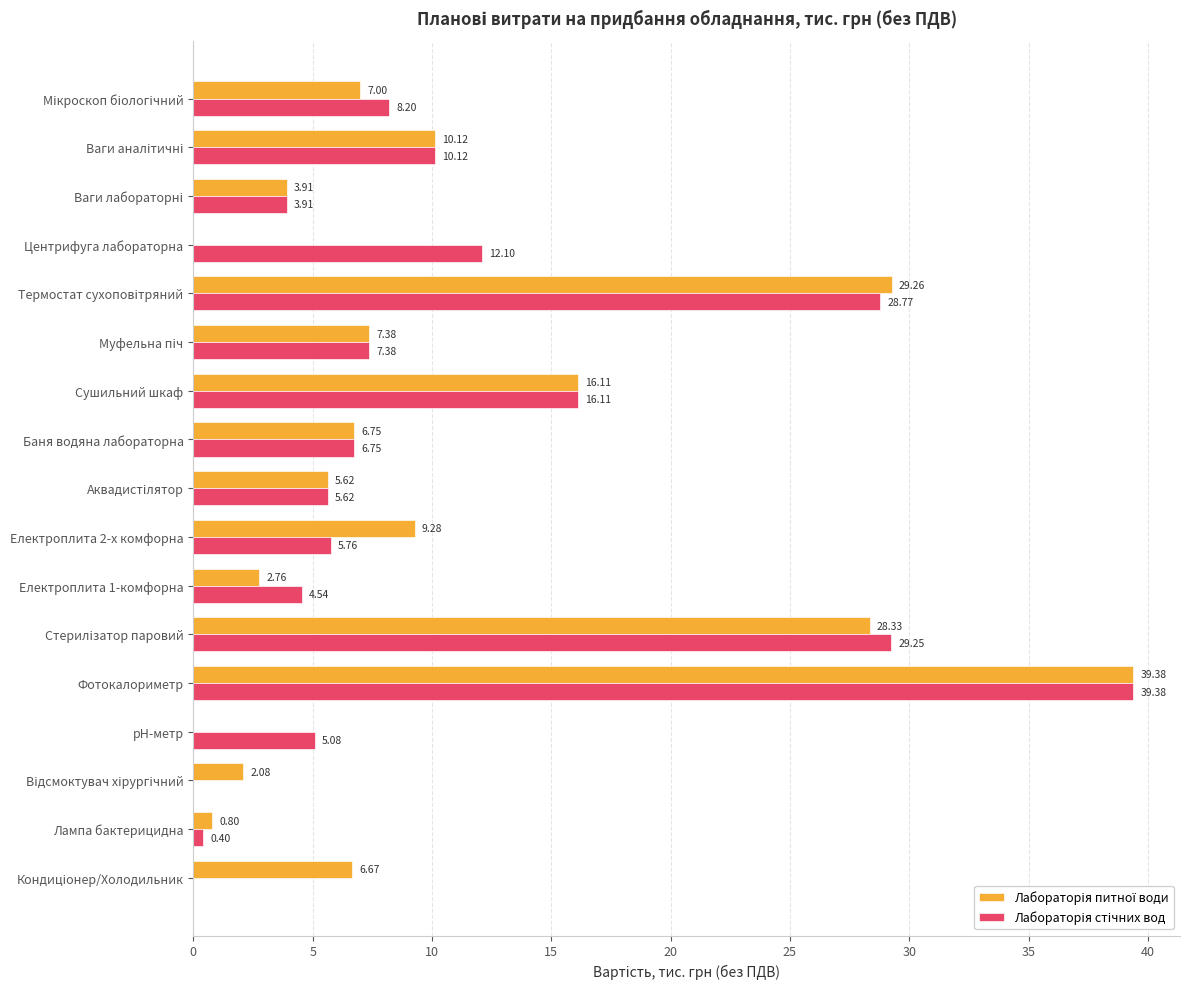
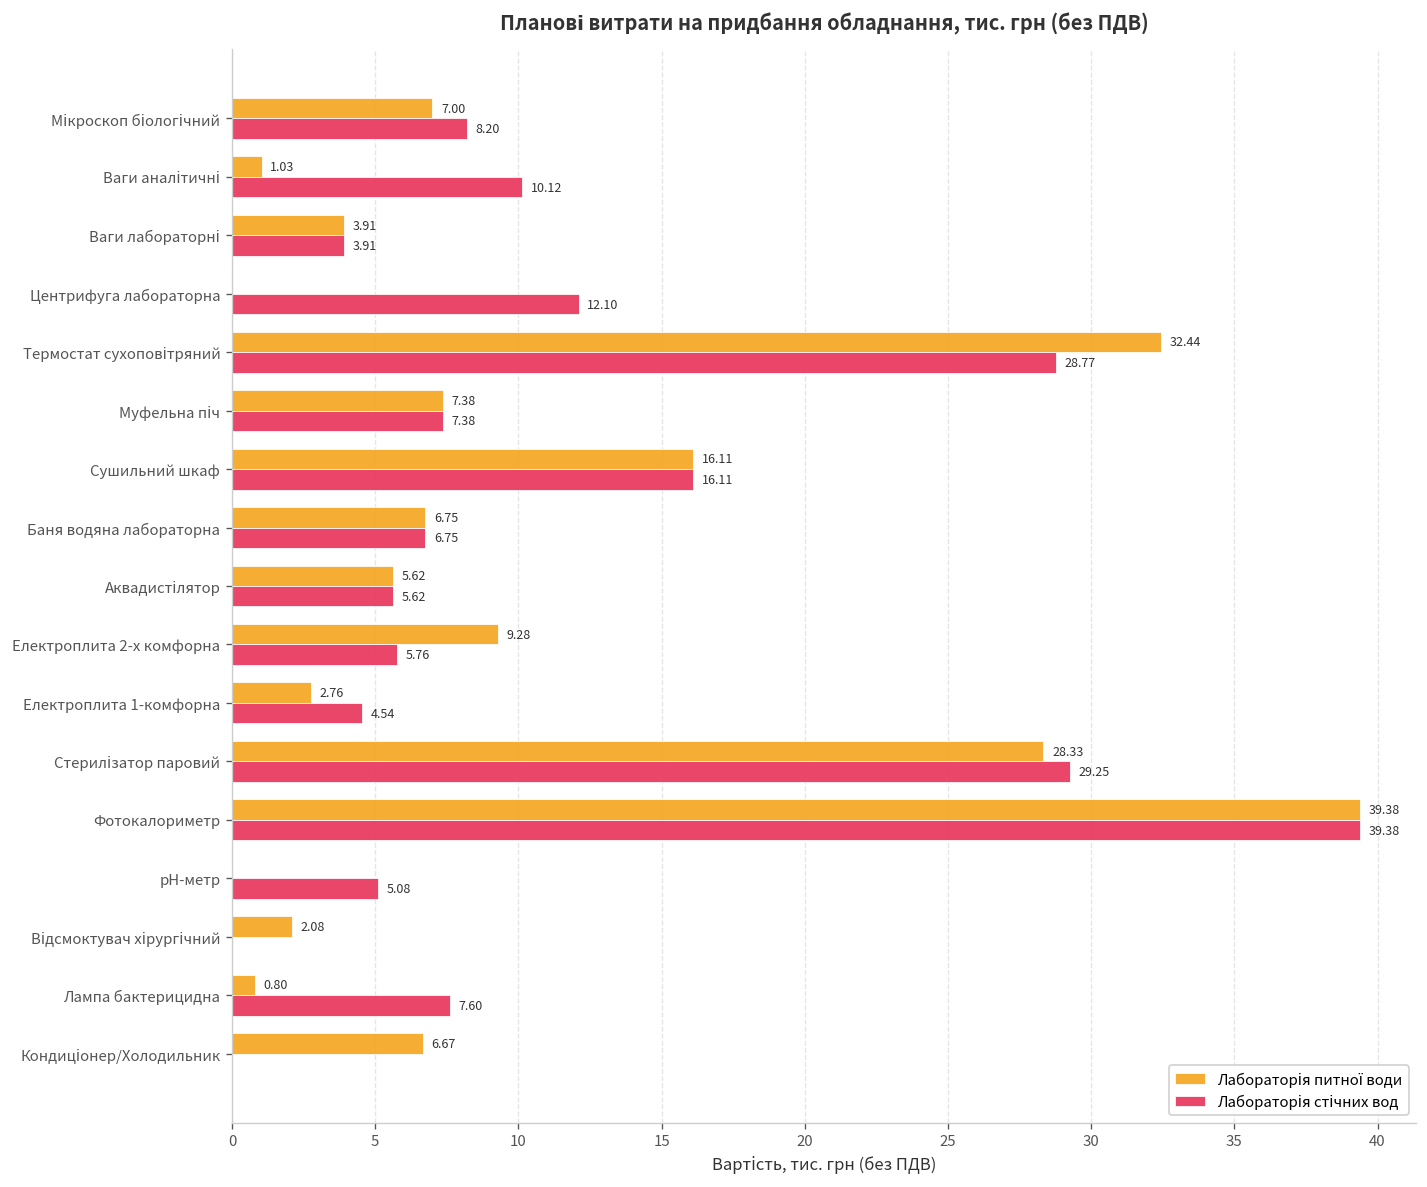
  {
    "Лабораторія питної води": {
      "Мікроскоп біологічний": 7.00,
-     "Ваги аналітичні": 10.12,
+     "Ваги аналітичні": 1.03,
      "Ваги лабораторні": 3.91,
-     "Термостат сухоповітряний": 29.26,
+     "Термостат сухоповітряний": 32.44,
      "Муфельна піч": 7.38,
      "Сушильний шкаф": 16.11,
      "Баня водяна лабораторна": 6.75,
      "Аквадистілятор": 5.62,
      "Електроплита 2-х комфорна": 9.28,
      "Електроплита 1-комфорна": 2.76,
      "Стерилізатор паровий": 28.33,
      "Фотокалориметр": 39.38,
      "Відсмоктувач хірургічний": 2.08,
      "Лампа бактерицидна": 0.80,
      "Кондиціонер/Холодильник": 6.67
    },
    "Лабораторія стічних вод": {
      "Мікроскоп біологічний": 8.20,
      "Ваги аналітичні": 10.12,
      "Ваги лабораторні": 3.91,
      "Центрифуга лабораторна": 12.10,
      "Термостат сухоповітряний": 28.77,
      "Муфельна піч": 7.38,
      "Сушильний шкаф": 16.11,
      "Баня водяна лабораторна": 6.75,
      "Аквадистілятор": 5.62,
      "Електроплита 2-х комфорна": 5.76,
      "Електроплита 1-комфорна": 4.54,
      "Стерилізатор паровий": 29.25,
      "Фотокалориметр": 39.38,
      "рН-метр": 5.08,
-     "Лампа бактерицидна": 0.40
+     "Лампа бактерицидна": 7.60
    }
  }
